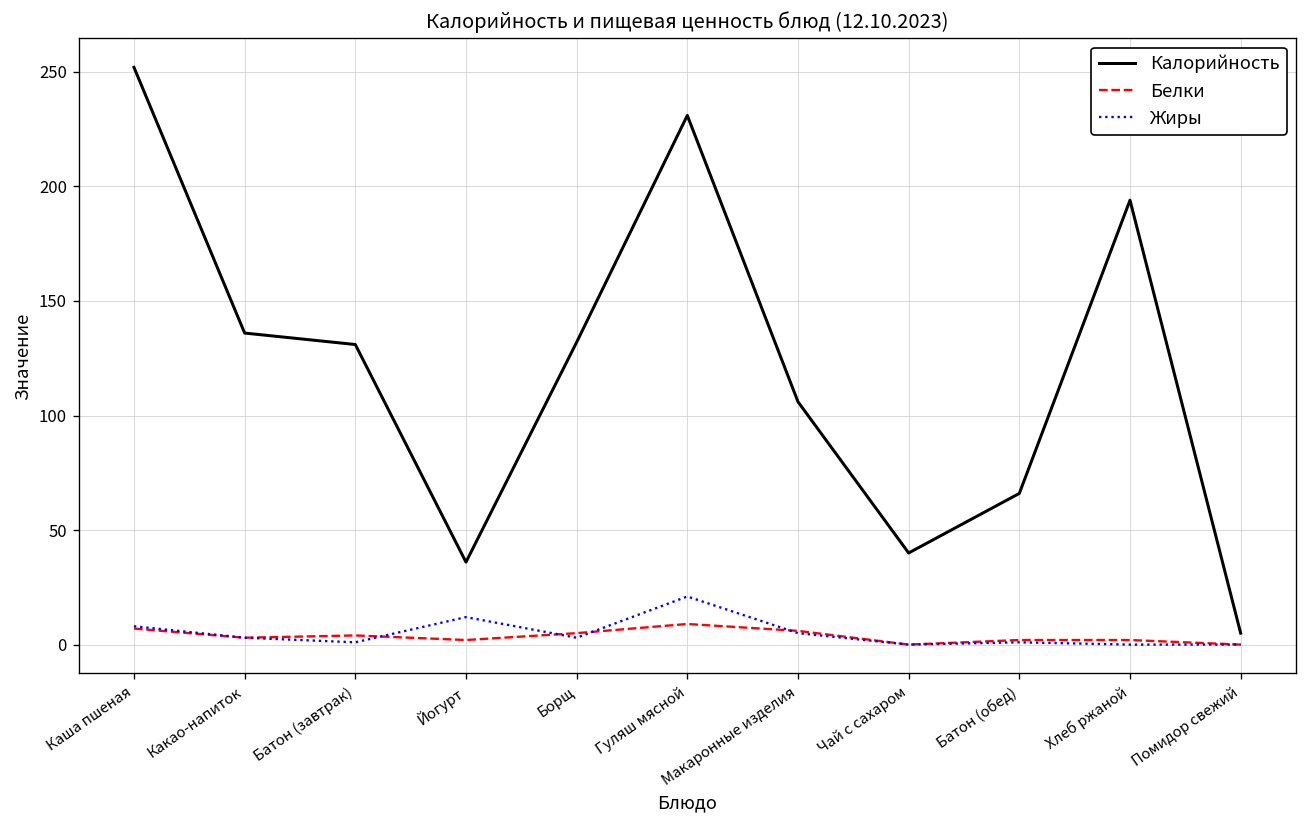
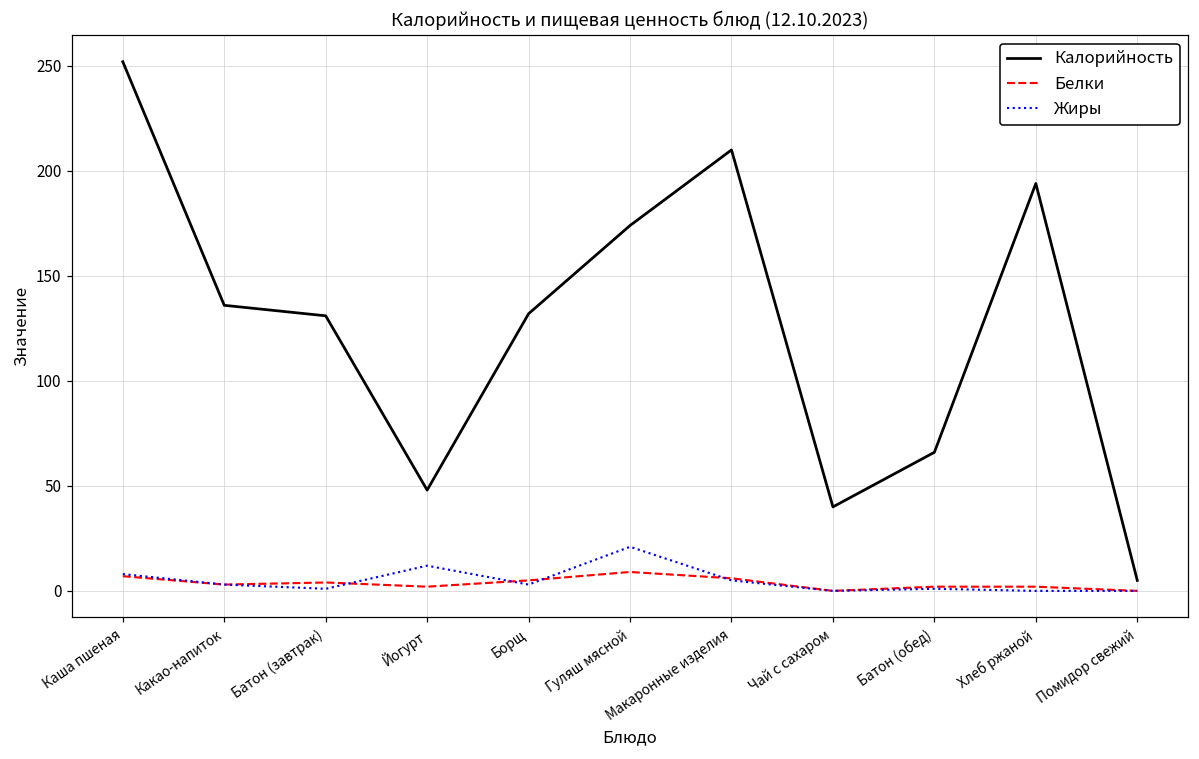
  {
    "Калорийность": {
      "Каша пшеная": 252,
      "Какао-напиток": 136,
      "Батон (завтрак)": 131,
-     "Йогурт": 36,
+     "Йогурт": 48,
      "Борщ": 132,
-     "Гуляш мясной": 231,
-     "Макаронные изделия": 106,
+     "Гуляш мясной": 174,
+     "Макаронные изделия": 210,
      "Чай с сахаром": 40,
      "Батон (обед)": 66,
      "Хлеб ржаной": 194,
      "Помидор свежий": 5
    },
    "Белки": {
      "Батон (завтрак)": 4,
      "Йогурт": 2,
      "Борщ": 5,
      "Гуляш мясной": 9,
      "Хлеб ржаной": 2
    },
    "Жиры": {
      "Батон (завтрак)": 1,
      "Йогурт": 12,
      "Борщ": 3,
      "Гуляш мясной": 21,
      "Хлеб ржаной": 0
    }
  }
